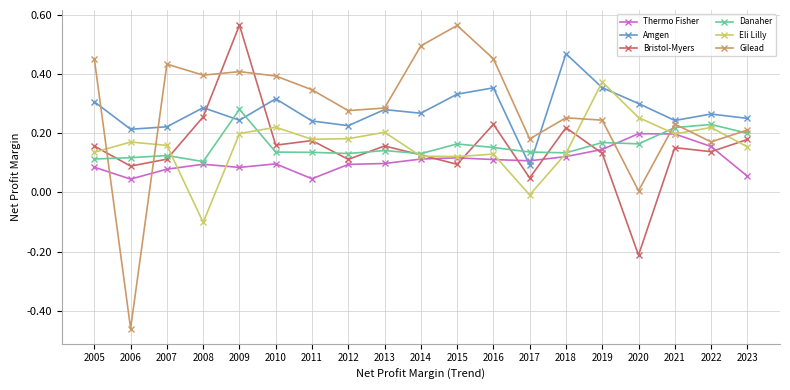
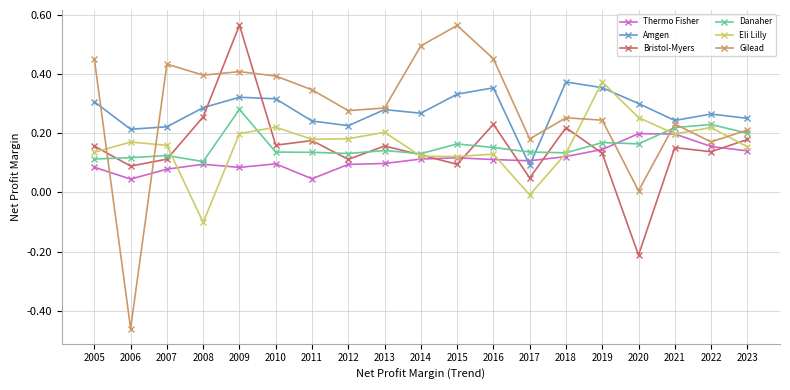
  {
    "Thermo Fisher": {
      "2005": 0.08,
      "2006": 0.04,
      "2007": 0.08,
      "2008": 0.09,
      "2009": 0.08,
      "2010": 0.10,
      "2011": 0.05,
      "2012": 0.09,
      "2013": 0.10,
      "2014": 0.11,
      "2016": 0.11,
      "2017": 0.11,
      "2018": 0.12,
      "2019": 0.14,
      "2020": 0.20,
      "2022": 0.15,
-     "2023": 0.05
+     "2023": 0.14
    },
    "Amgen": {
      "2005": 0.31,
      "2006": 0.21,
      "2007": 0.22,
      "2008": 0.29,
-     "2009": 0.24,
+     "2009": 0.32,
      "2010": 0.32,
      "2011": 0.24,
      "2012": 0.22,
      "2014": 0.27,
      "2015": 0.33,
      "2016": 0.35,
      "2017": 0.09,
-     "2018": 0.47,
+     "2018": 0.37,
      "2019": 0.35,
      "2020": 0.30,
      "2021": 0.24,
      "2022": 0.26,
      "2023": 0.25
    },
    "Danaher": {
      "2005": 0.11,
      "2006": 0.12,
      "2007": 0.12,
      "2008": 0.10,
      "2009": 0.28,
      "2010": 0.14,
      "2011": 0.14,
      "2012": 0.13,
      "2013": 0.14,
      "2015": 0.16,
      "2016": 0.15,
      "2017": 0.14,
      "2019": 0.17,
      "2020": 0.16,
      "2021": 0.22,
      "2022": 0.23,
      "2023": 0.20
    }
  }
